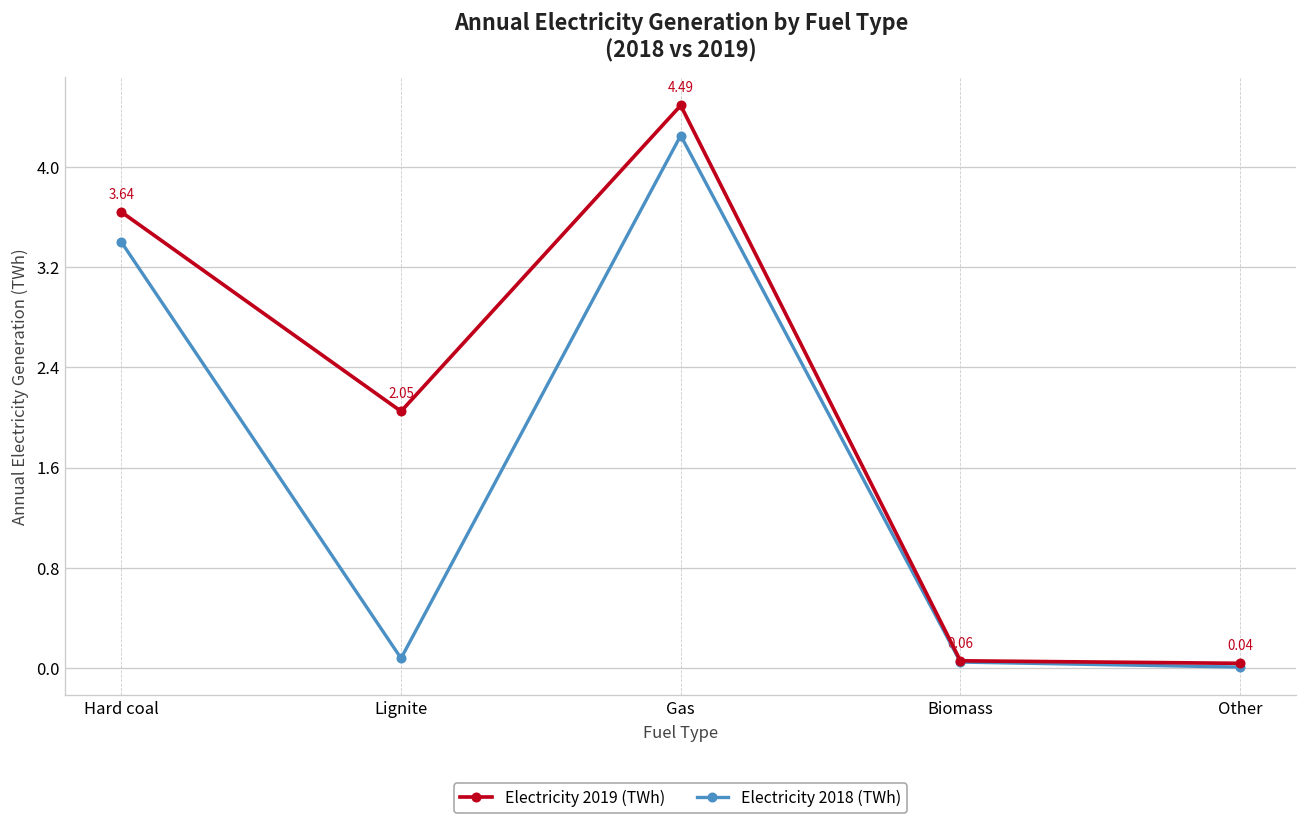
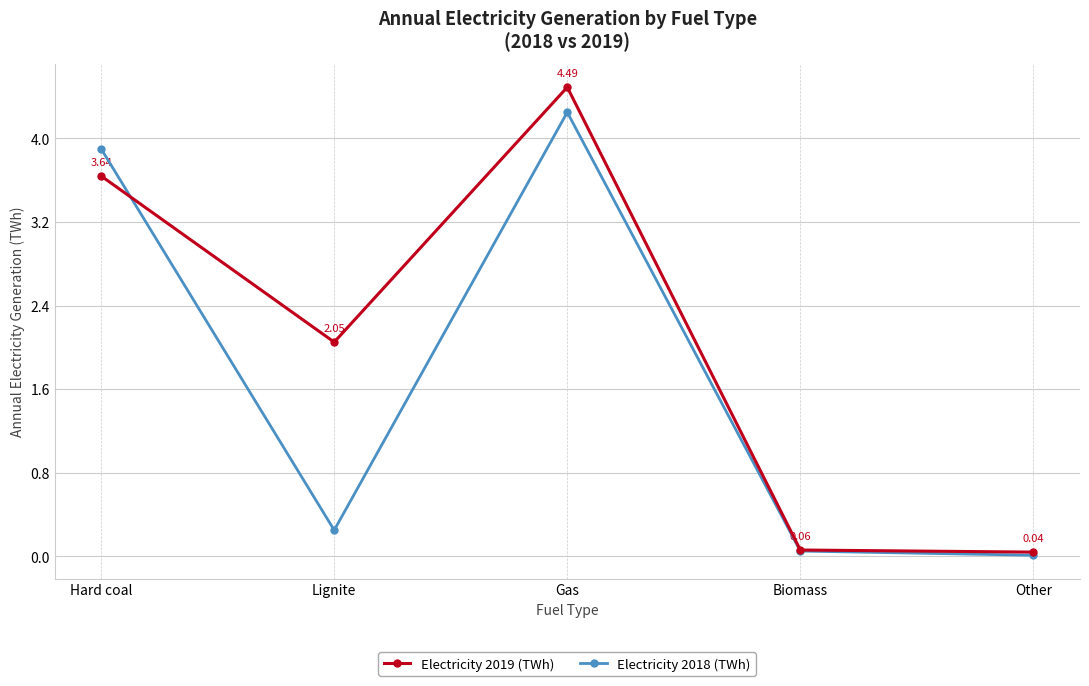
  {
    "Electricity 2019 (TWh)": {
      "Hard coal": 3.64,
      "Lignite": 2.05,
      "Gas": 4.49,
      "Other": 0.04
    },
    "Electricity 2018 (TWh)": {
-     "Hard coal": 3.4,
-     "Lignite": 0.08,
+     "Hard coal": 3.9,
+     "Lignite": 0.25,
      "Gas": 4.25,
      "Other": 0.01
    }
  }
